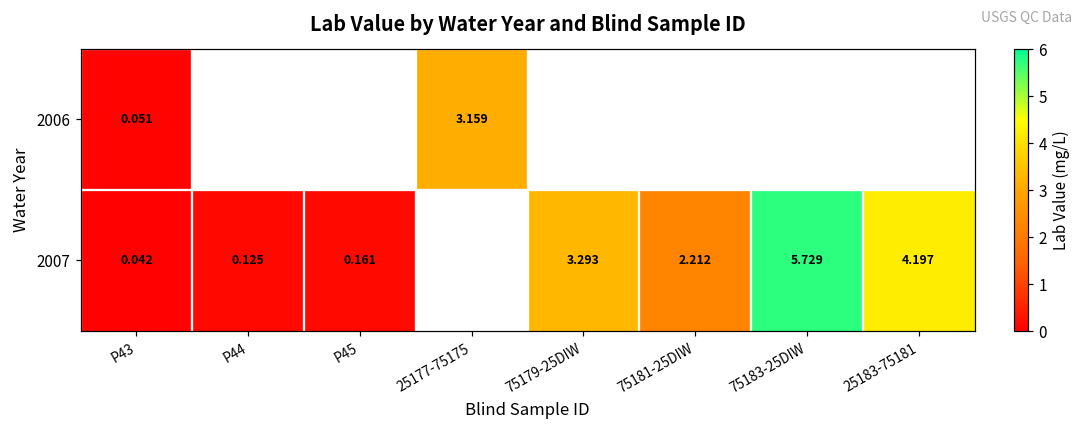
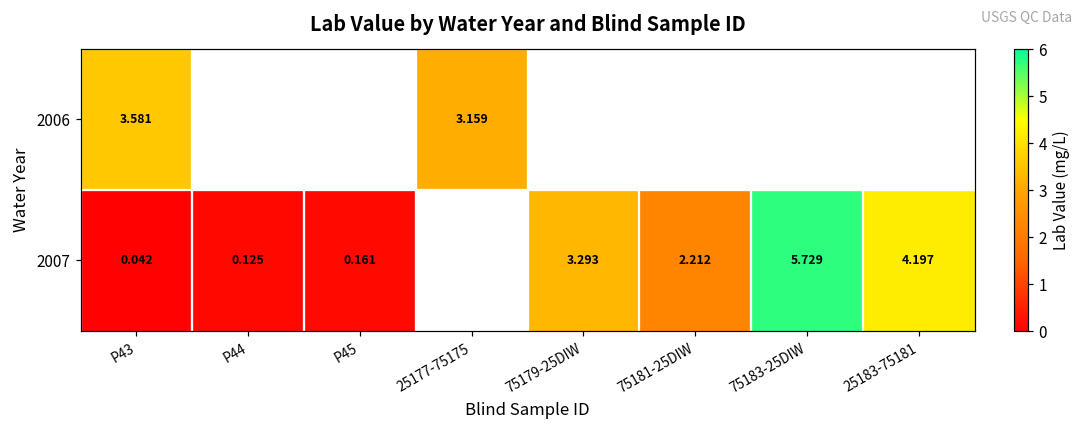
  {
    "2006": {
-     "P43": 0.051,
+     "P43": 3.581,
      "25177-75175": 3.159
    },
    "2007": {
      "P43": 0.042,
      "P44": 0.125,
      "P45": 0.161,
      "75179-25DIW": 3.293,
      "75181-25DIW": 2.212,
      "75183-25DIW": 5.729,
      "25183-75181": 4.197
    }
  }
